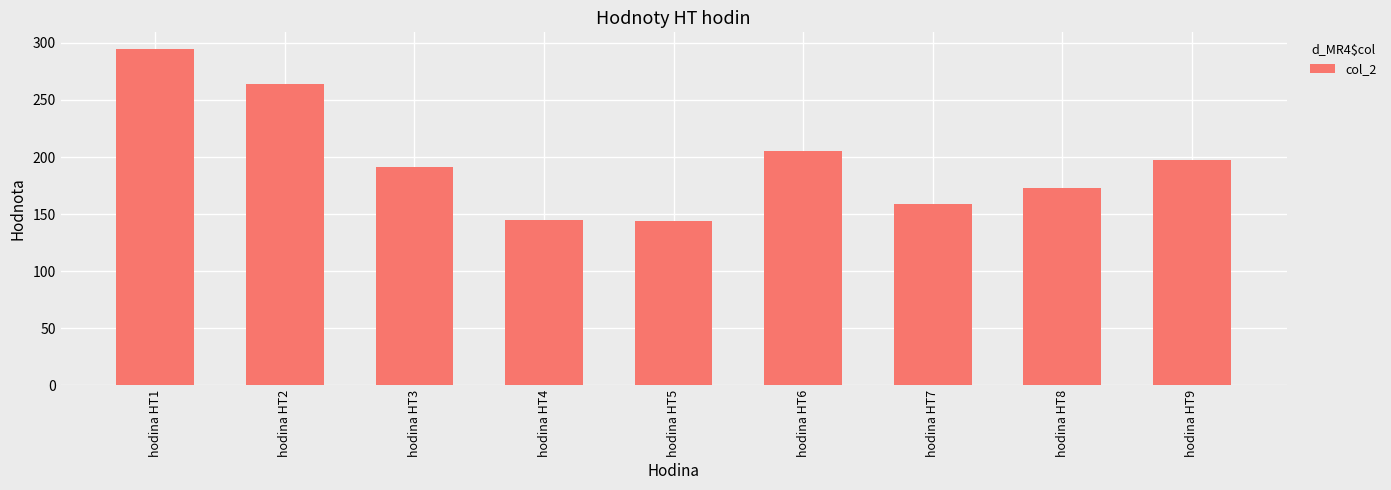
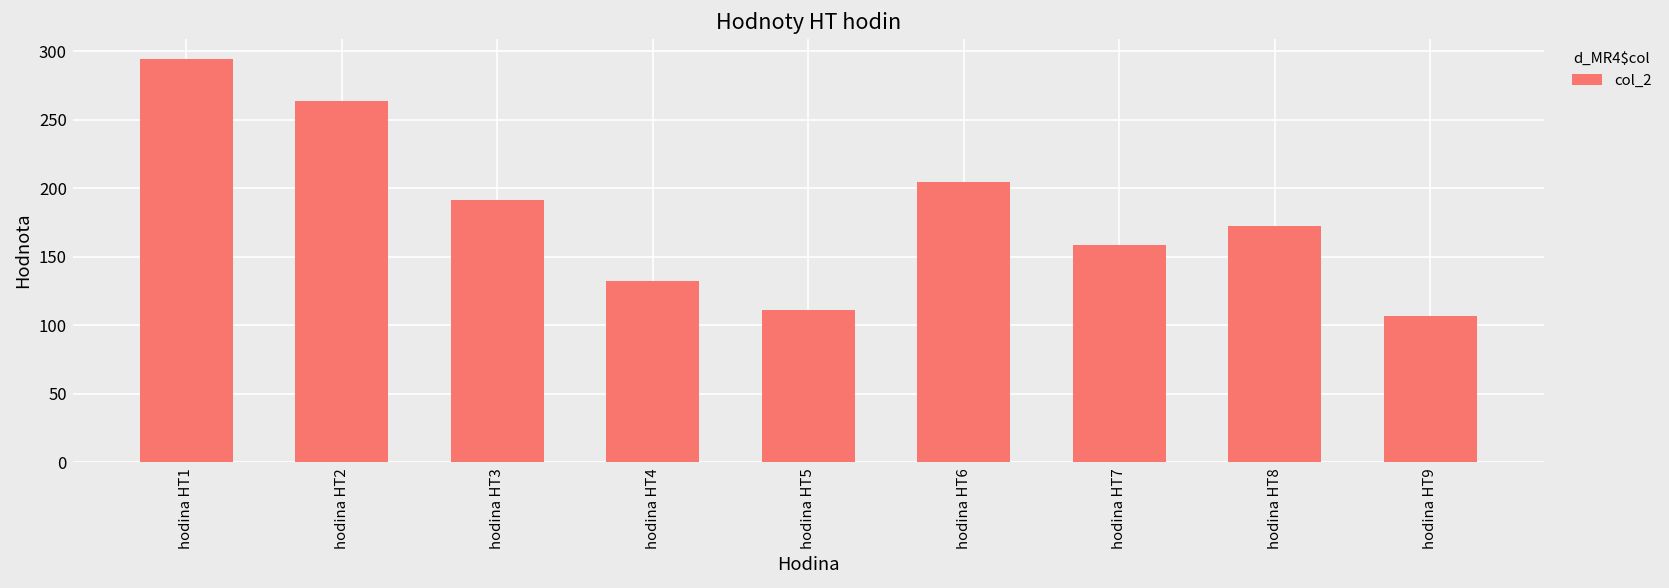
  {
    "hodina HT1": 295,
    "hodina HT2": 264,
    "hodina HT3": 191,
-   "hodina HT4": 145,
-   "hodina HT5": 144,
+   "hodina HT4": 133,
+   "hodina HT5": 111,
    "hodina HT6": 205,
    "hodina HT7": 159,
    "hodina HT8": 173,
-   "hodina HT9": 197
+   "hodina HT9": 107
  }
